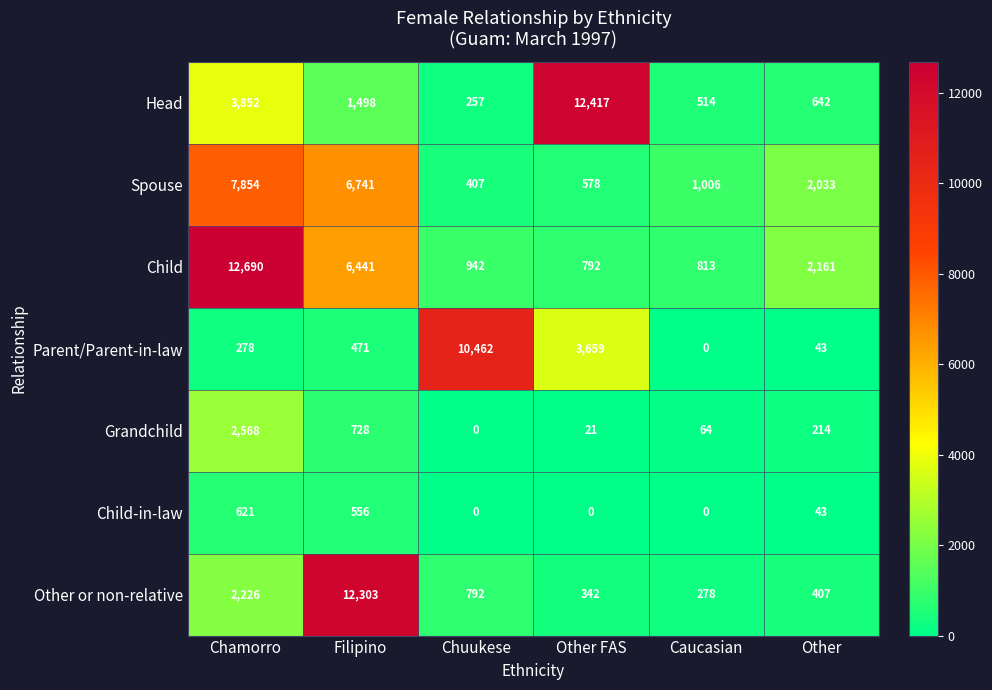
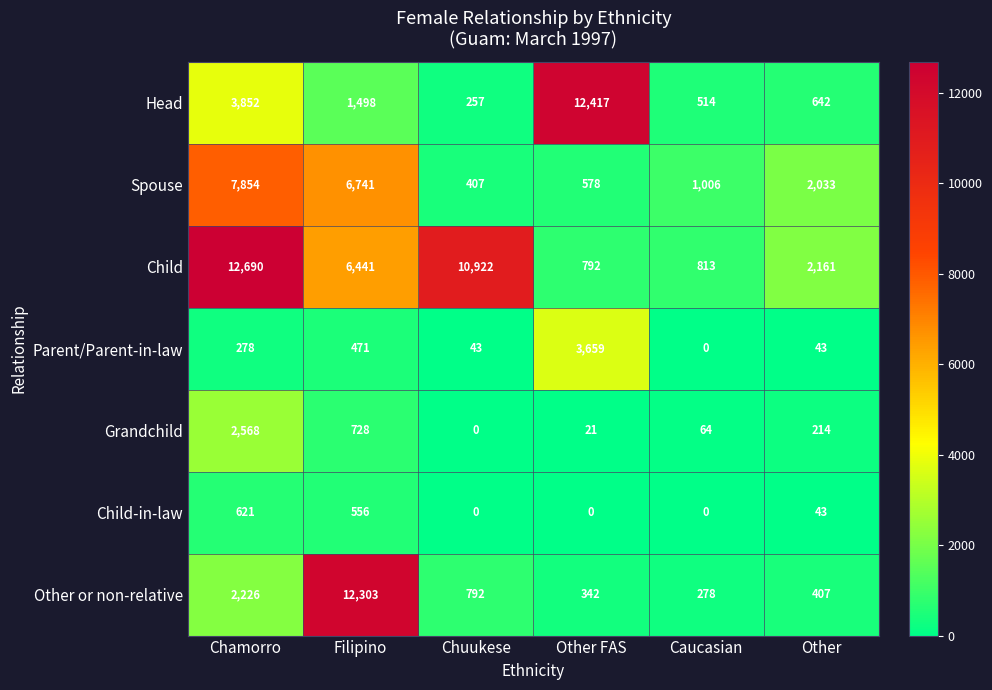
  {
    "Head": {
      "Chamorro": "3,852",
      "Filipino": "1,498",
      "Chuukese": "257",
      "Other FAS": "12,417",
      "Caucasian": "514",
      "Other": "642"
    },
    "Spouse": {
      "Chamorro": "7,854",
      "Filipino": "6,741",
      "Chuukese": "407",
      "Other FAS": "578",
      "Caucasian": "1,006",
      "Other": "2,033"
    },
    "Child": {
      "Chamorro": "12,690",
      "Filipino": "6,441",
-     "Chuukese": "942",
+     "Chuukese": "10,922",
      "Other FAS": "792",
      "Caucasian": "813",
      "Other": "2,161"
    },
    "Parent/Parent-in-law": {
      "Chamorro": "278",
      "Filipino": "471",
-     "Chuukese": "10,462",
+     "Chuukese": "43",
      "Other FAS": "3,659",
      "Caucasian": "0",
      "Other": "43"
    },
    "Grandchild": {
      "Chamorro": "2,568",
      "Filipino": "728",
      "Chuukese": "0",
      "Other FAS": "21",
      "Caucasian": "64",
      "Other": "214"
    },
    "Child-in-law": {
      "Chamorro": "621",
      "Filipino": "556",
      "Chuukese": "0",
      "Other FAS": "0",
      "Caucasian": "0",
      "Other": "43"
    },
    "Other or non-relative": {
      "Chamorro": "2,226",
      "Filipino": "12,303",
      "Chuukese": "792",
      "Other FAS": "342",
      "Caucasian": "278",
      "Other": "407"
    }
  }
